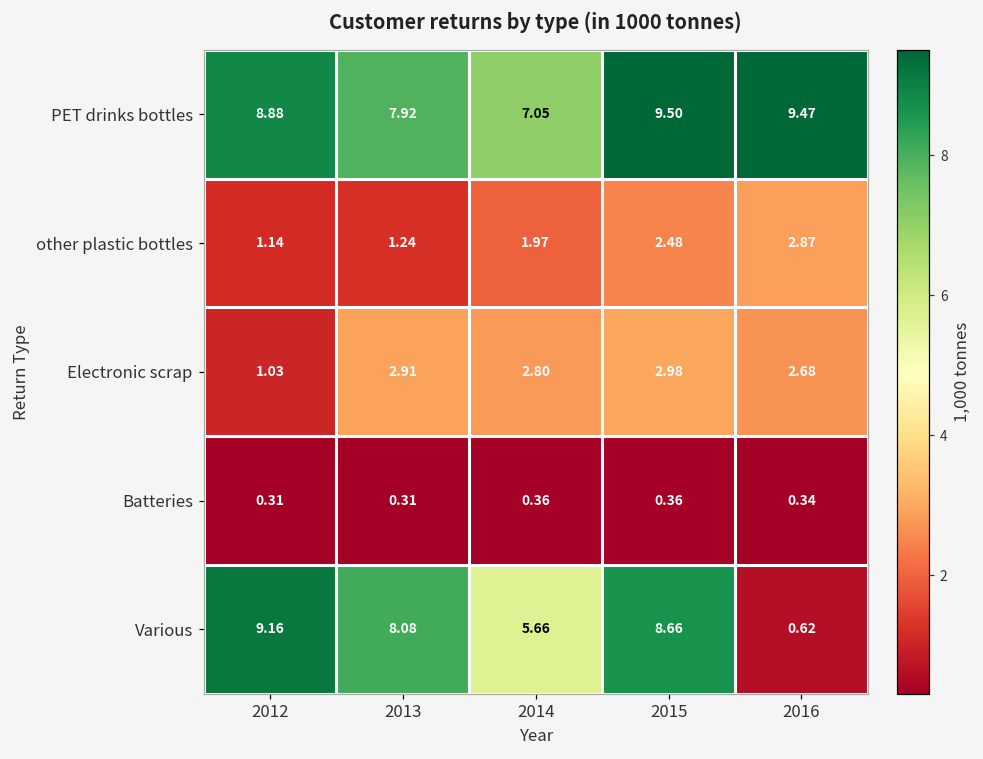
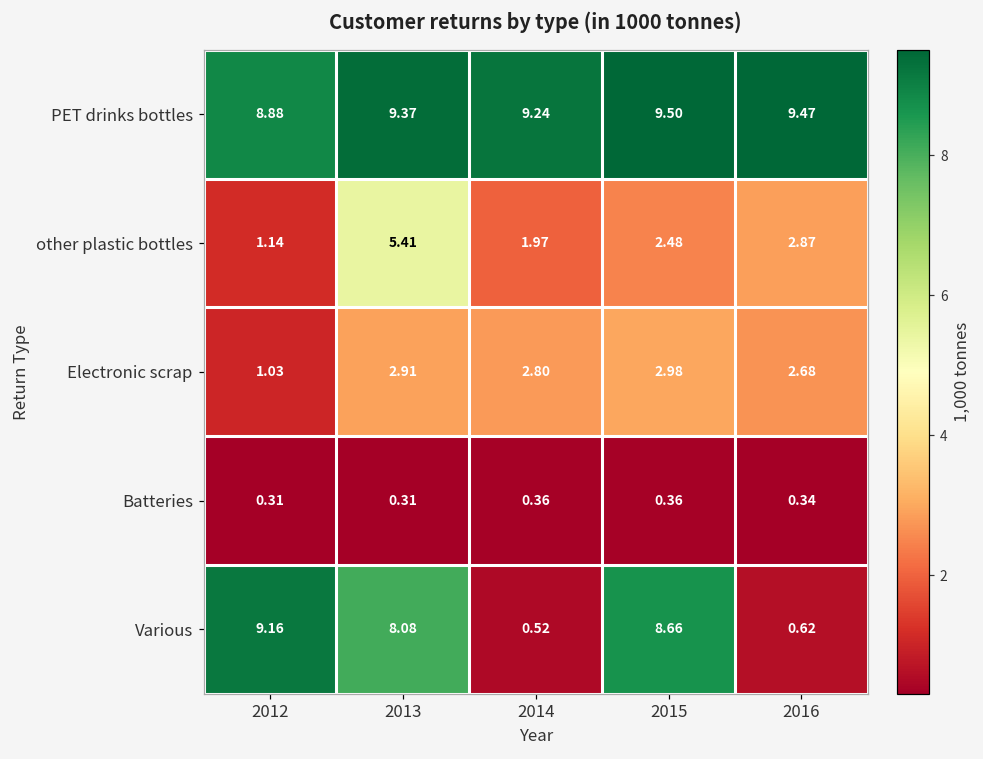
  {
    "PET drinks bottles": {
      "2012": 8.88,
-     "2013": 7.92,
-     "2014": 7.05,
+     "2013": 9.37,
+     "2014": 9.24,
      "2015": 9.50,
      "2016": 9.47
    },
    "other plastic bottles": {
      "2012": 1.14,
-     "2013": 1.24,
+     "2013": 5.41,
      "2014": 1.97,
      "2015": 2.48,
      "2016": 2.87
    },
    "Electronic scrap": {
      "2012": 1.03,
      "2013": 2.91,
      "2014": 2.80,
      "2015": 2.98,
      "2016": 2.68
    },
    "Batteries": {
      "2012": 0.31,
      "2013": 0.31,
      "2014": 0.36,
      "2015": 0.36,
      "2016": 0.34
    },
    "Various": {
      "2012": 9.16,
      "2013": 8.08,
-     "2014": 5.66,
+     "2014": 0.52,
      "2015": 8.66,
      "2016": 0.62
    }
  }
